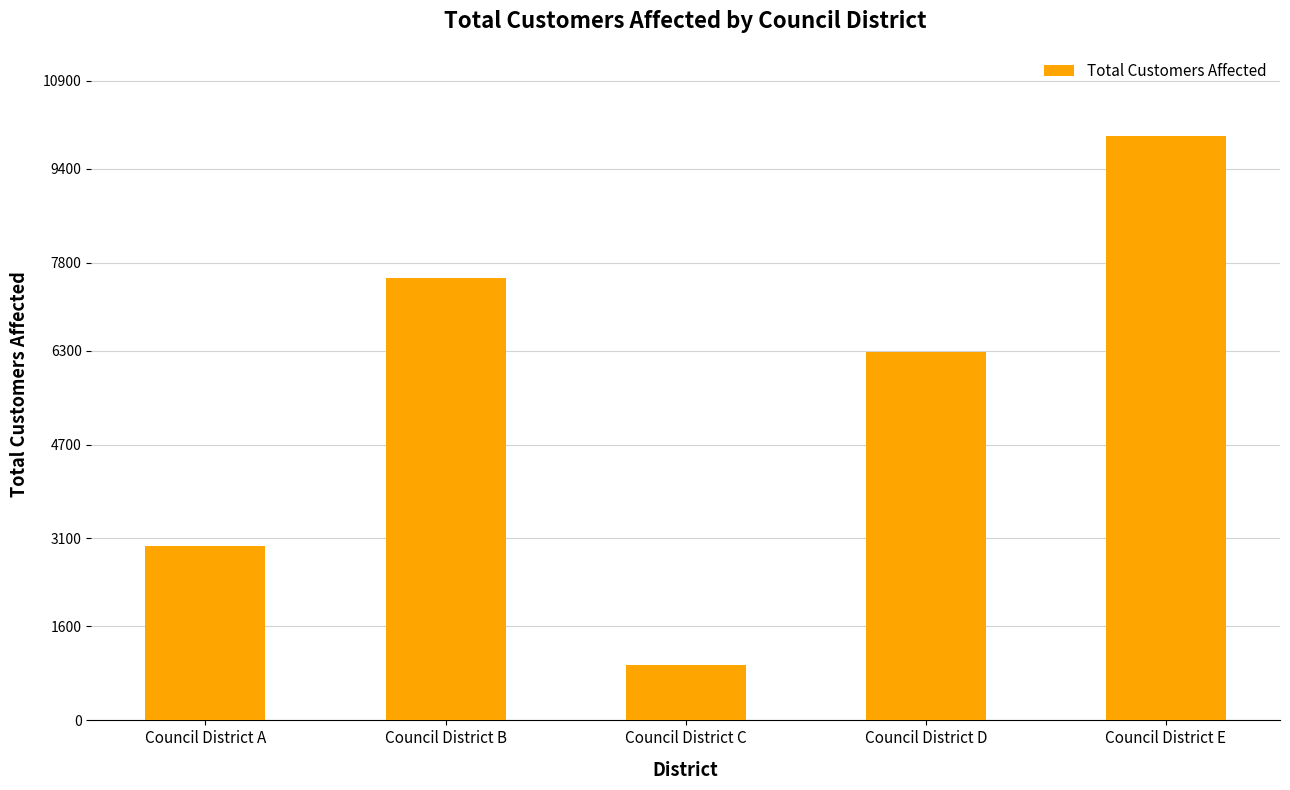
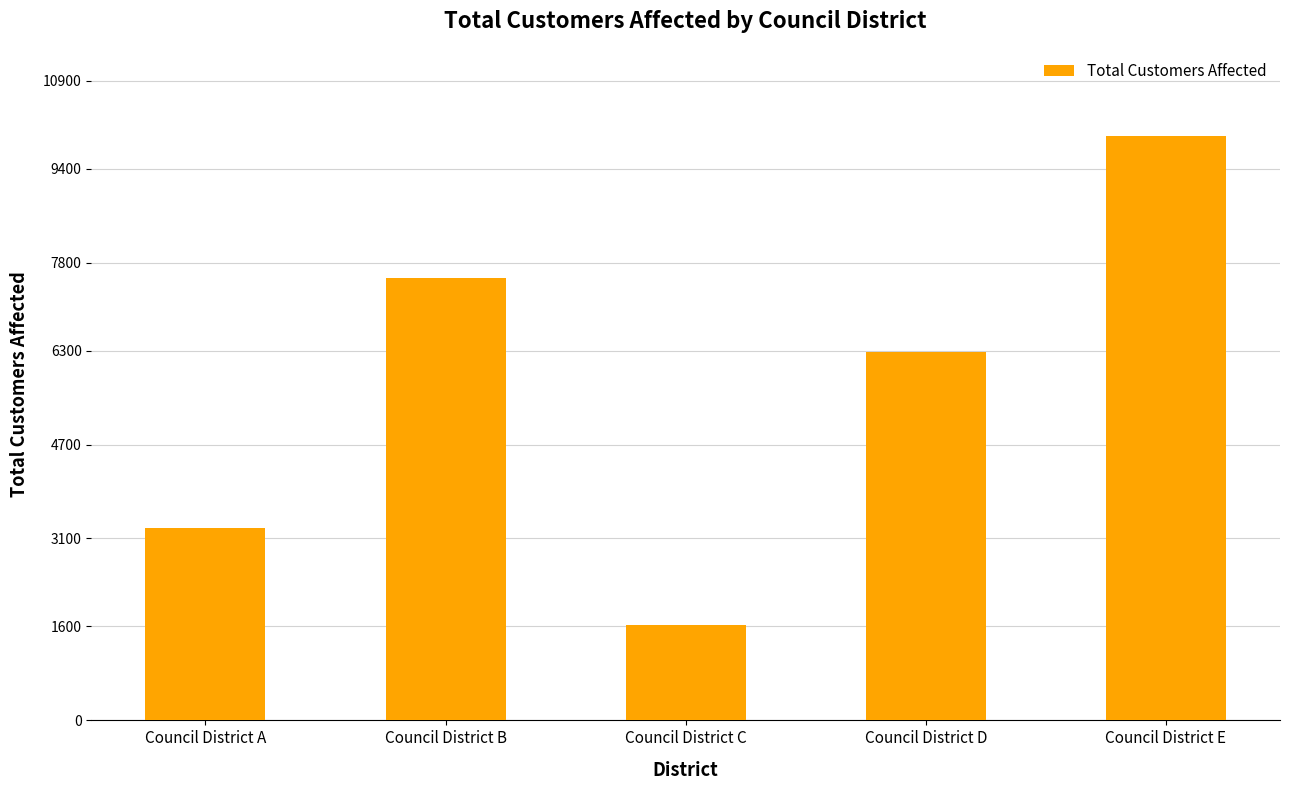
  {
-   "Council District A": 3000,
+   "Council District A": 3300,
    "Council District B": 7500,
-   "Council District C": 900,
+   "Council District C": 1600,
    "Council District D": 6300,
    "Council District E": 10000
  }
